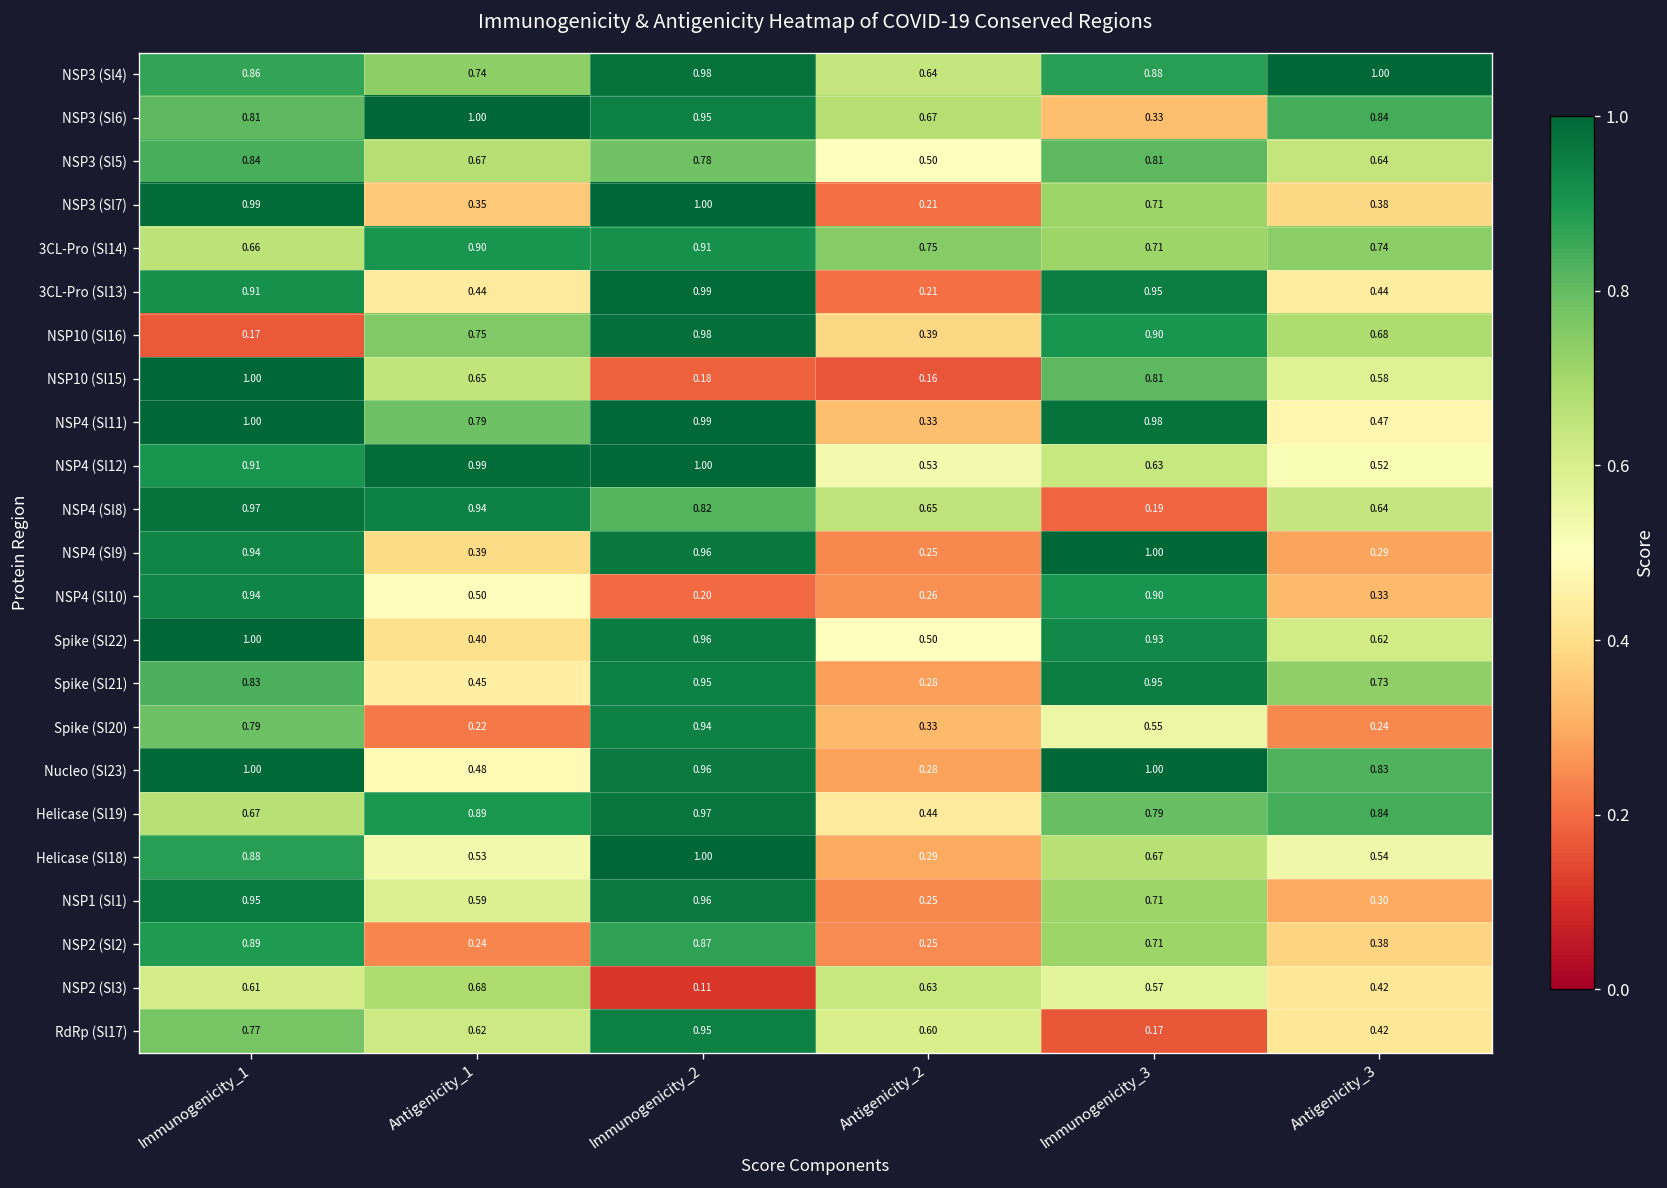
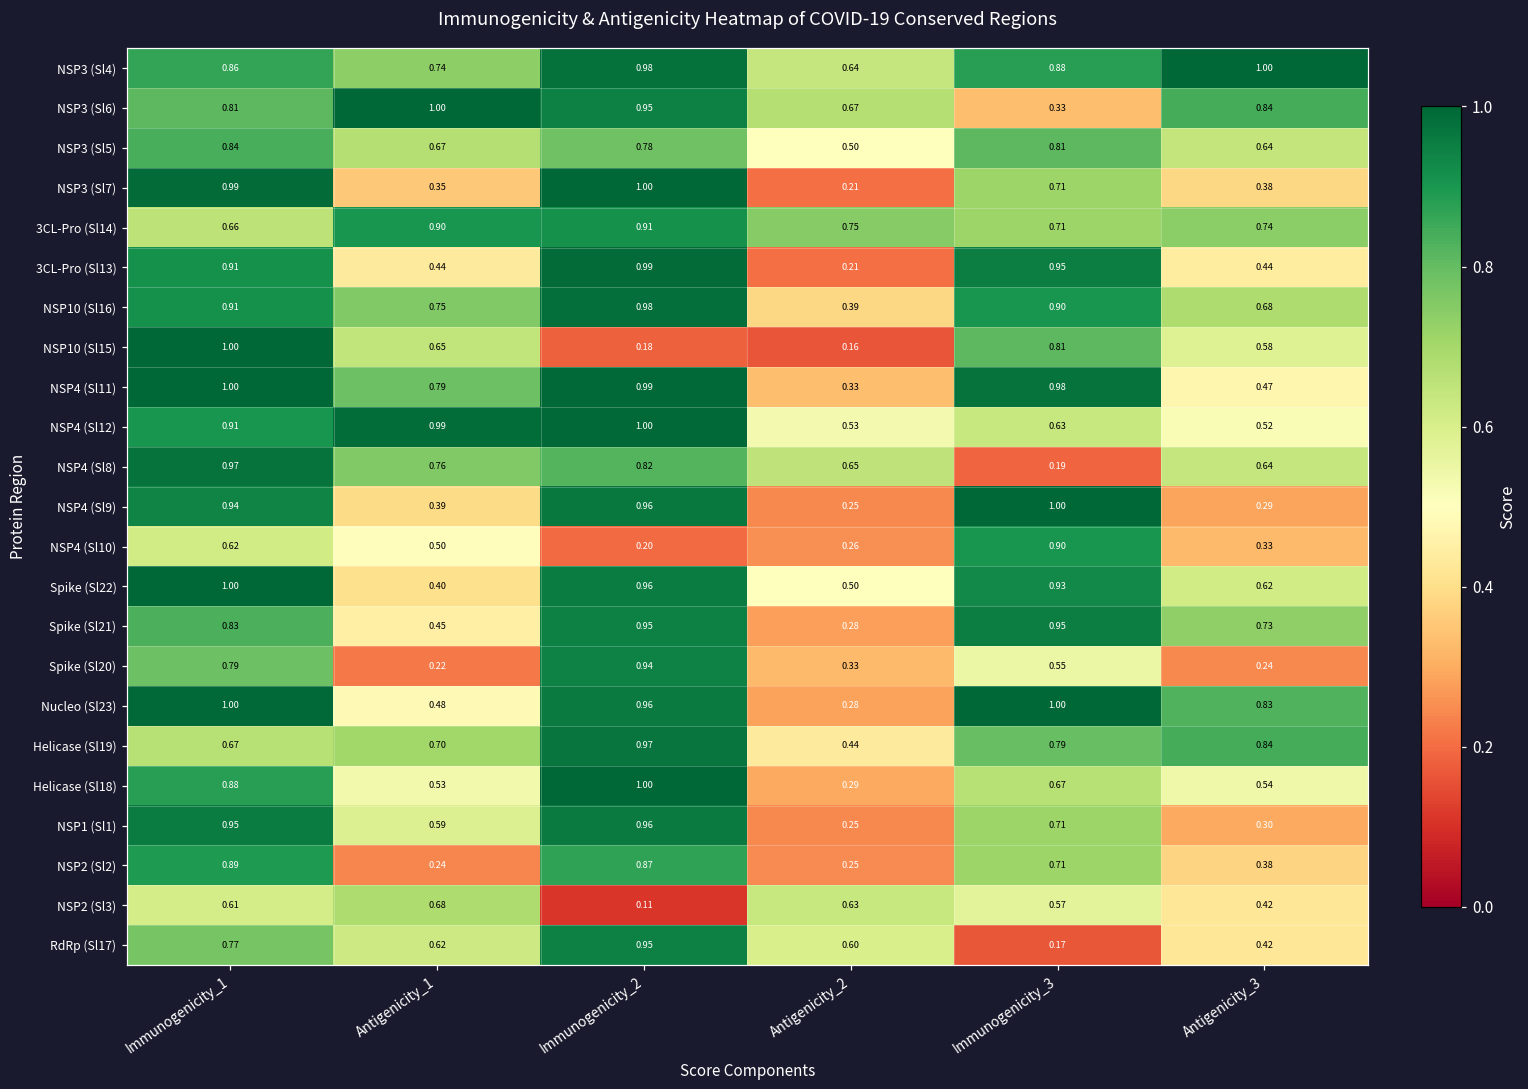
  {
    "NSP3 (Sl4)": {
      "Immunogenicity_1": 0.86,
      "Antigenicity_1": 0.74,
      "Immunogenicity_2": 0.98,
      "Antigenicity_2": 0.64,
      "Immunogenicity_3": 0.88,
      "Antigenicity_3": 1.00
    },
    "NSP3 (Sl6)": {
      "Immunogenicity_1": 0.81,
      "Antigenicity_1": 1.00,
      "Immunogenicity_2": 0.95,
      "Antigenicity_2": 0.67,
      "Immunogenicity_3": 0.33,
      "Antigenicity_3": 0.84
    },
    "NSP3 (Sl5)": {
      "Immunogenicity_1": 0.84,
      "Antigenicity_1": 0.67,
      "Immunogenicity_2": 0.78,
      "Antigenicity_2": 0.50,
      "Immunogenicity_3": 0.81,
      "Antigenicity_3": 0.64
    },
    "NSP3 (Sl7)": {
      "Immunogenicity_1": 0.99,
      "Antigenicity_1": 0.35,
      "Immunogenicity_2": 1.00,
      "Antigenicity_2": 0.21,
      "Immunogenicity_3": 0.71,
      "Antigenicity_3": 0.38
    },
    "3CL-Pro (Sl14)": {
      "Immunogenicity_1": 0.66,
      "Antigenicity_1": 0.90,
      "Immunogenicity_2": 0.91,
      "Antigenicity_2": 0.75,
      "Immunogenicity_3": 0.71,
      "Antigenicity_3": 0.74
    },
    "3CL-Pro (Sl13)": {
      "Immunogenicity_1": 0.91,
      "Antigenicity_1": 0.44,
      "Immunogenicity_2": 0.99,
      "Antigenicity_2": 0.21,
      "Immunogenicity_3": 0.95,
      "Antigenicity_3": 0.44
    },
    "NSP10 (Sl16)": {
-     "Immunogenicity_1": 0.17,
+     "Immunogenicity_1": 0.91,
      "Antigenicity_1": 0.75,
      "Immunogenicity_2": 0.98,
      "Antigenicity_2": 0.39,
      "Immunogenicity_3": 0.90,
      "Antigenicity_3": 0.68
    },
    "NSP10 (Sl15)": {
      "Immunogenicity_1": 1.00,
      "Antigenicity_1": 0.65,
      "Immunogenicity_2": 0.18,
      "Antigenicity_2": 0.16,
      "Immunogenicity_3": 0.81,
      "Antigenicity_3": 0.58
    },
    "NSP4 (Sl11)": {
      "Immunogenicity_1": 1.00,
      "Antigenicity_1": 0.79,
      "Immunogenicity_2": 0.99,
      "Antigenicity_2": 0.33,
      "Immunogenicity_3": 0.98,
      "Antigenicity_3": 0.47
    },
    "NSP4 (Sl12)": {
      "Immunogenicity_1": 0.91,
      "Antigenicity_1": 0.99,
      "Immunogenicity_2": 1.00,
      "Antigenicity_2": 0.53,
      "Immunogenicity_3": 0.63,
      "Antigenicity_3": 0.52
    },
    "NSP4 (Sl8)": {
      "Immunogenicity_1": 0.97,
-     "Antigenicity_1": 0.94,
+     "Antigenicity_1": 0.76,
      "Immunogenicity_2": 0.82,
      "Antigenicity_2": 0.65,
      "Immunogenicity_3": 0.19,
      "Antigenicity_3": 0.64
    },
    "NSP4 (Sl9)": {
      "Immunogenicity_1": 0.94,
      "Antigenicity_1": 0.39,
      "Immunogenicity_2": 0.96,
      "Antigenicity_2": 0.25,
      "Immunogenicity_3": 1.00,
      "Antigenicity_3": 0.29
    },
    "NSP4 (Sl10)": {
-     "Immunogenicity_1": 0.94,
+     "Immunogenicity_1": 0.62,
      "Antigenicity_1": 0.50,
      "Immunogenicity_2": 0.20,
      "Antigenicity_2": 0.26,
      "Immunogenicity_3": 0.90,
      "Antigenicity_3": 0.33
    },
    "Spike (Sl22)": {
      "Immunogenicity_1": 1.00,
      "Antigenicity_1": 0.40,
      "Immunogenicity_2": 0.96,
      "Antigenicity_2": 0.50,
      "Immunogenicity_3": 0.93,
      "Antigenicity_3": 0.62
    },
    "Spike (Sl21)": {
      "Immunogenicity_1": 0.83,
      "Antigenicity_1": 0.45,
      "Immunogenicity_2": 0.95,
      "Antigenicity_2": 0.28,
      "Immunogenicity_3": 0.95,
      "Antigenicity_3": 0.73
    },
    "Spike (Sl20)": {
      "Immunogenicity_1": 0.79,
      "Antigenicity_1": 0.22,
      "Immunogenicity_2": 0.94,
      "Antigenicity_2": 0.33,
      "Immunogenicity_3": 0.55,
      "Antigenicity_3": 0.24
    },
    "Nucleo (Sl23)": {
      "Immunogenicity_1": 1.00,
      "Antigenicity_1": 0.48,
      "Immunogenicity_2": 0.96,
      "Antigenicity_2": 0.28,
      "Immunogenicity_3": 1.00,
      "Antigenicity_3": 0.83
    },
    "Helicase (Sl19)": {
      "Immunogenicity_1": 0.67,
-     "Antigenicity_1": 0.89,
+     "Antigenicity_1": 0.70,
      "Immunogenicity_2": 0.97,
      "Antigenicity_2": 0.44,
      "Immunogenicity_3": 0.79,
      "Antigenicity_3": 0.84
    },
    "Helicase (Sl18)": {
      "Immunogenicity_1": 0.88,
      "Antigenicity_1": 0.53,
      "Immunogenicity_2": 1.00,
      "Antigenicity_2": 0.29,
      "Immunogenicity_3": 0.67,
      "Antigenicity_3": 0.54
    },
    "NSP1 (Sl1)": {
      "Immunogenicity_1": 0.95,
      "Antigenicity_1": 0.59,
      "Immunogenicity_2": 0.96,
      "Antigenicity_2": 0.25,
      "Immunogenicity_3": 0.71,
      "Antigenicity_3": 0.30
    },
    "NSP2 (Sl2)": {
      "Immunogenicity_1": 0.89,
      "Antigenicity_1": 0.24,
      "Immunogenicity_2": 0.87,
      "Antigenicity_2": 0.25,
      "Immunogenicity_3": 0.71,
      "Antigenicity_3": 0.38
    },
    "NSP2 (Sl3)": {
      "Immunogenicity_1": 0.61,
      "Antigenicity_1": 0.68,
      "Immunogenicity_2": 0.11,
      "Antigenicity_2": 0.63,
      "Immunogenicity_3": 0.57,
      "Antigenicity_3": 0.42
    },
    "RdRp (Sl17)": {
      "Immunogenicity_1": 0.77,
      "Antigenicity_1": 0.62,
      "Immunogenicity_2": 0.95,
      "Antigenicity_2": 0.60,
      "Immunogenicity_3": 0.17,
      "Antigenicity_3": 0.42
    }
  }
